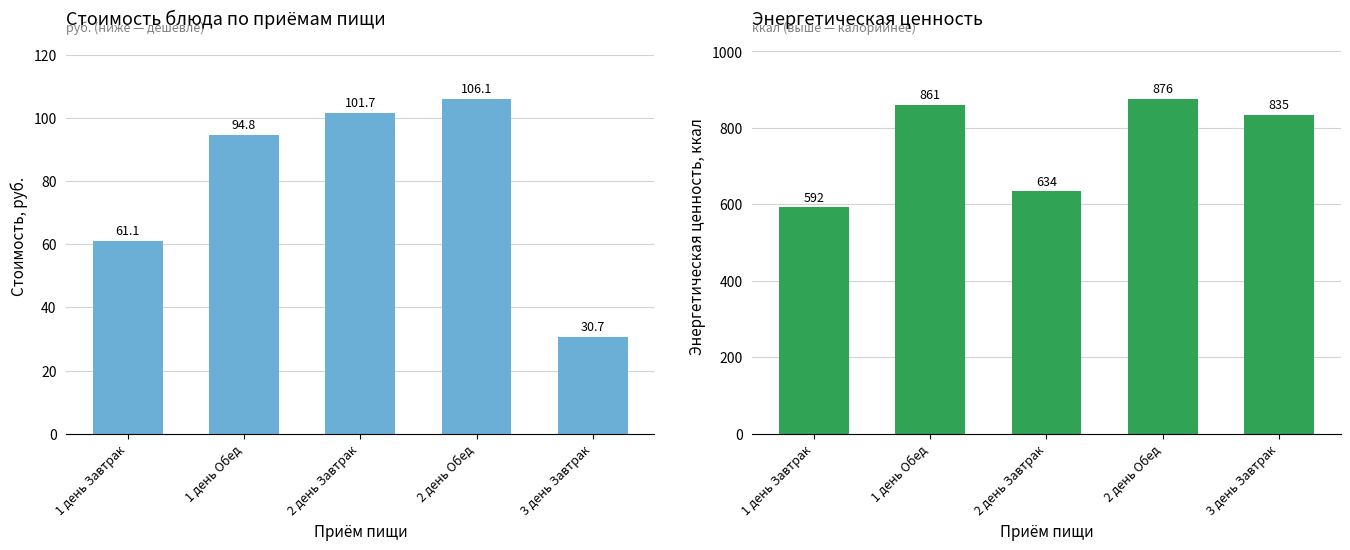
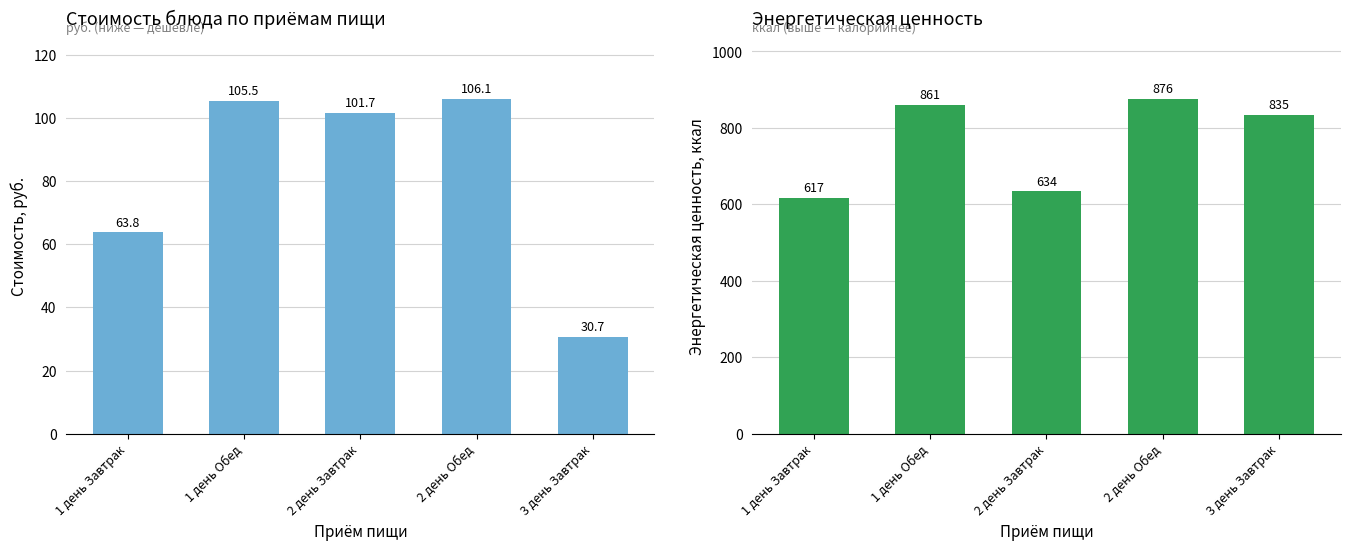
  {
    "Стоимость блюда по приёмам пищи": {
-     "1 день Завтрак": 61.1,
-     "1 день Обед": 94.8,
+     "1 день Завтрак": 63.8,
+     "1 день Обед": 105.5,
      "2 день Завтрак": 101.7,
      "2 день Обед": 106.1,
      "3 день Завтрак": 30.7
    },
    "Энергетическая ценность": {
-     "1 день Завтрак": 592,
+     "1 день Завтрак": 617,
      "1 день Обед": 861,
      "2 день Завтрак": 634,
      "2 день Обед": 876,
      "3 день Завтрак": 835
    }
  }
